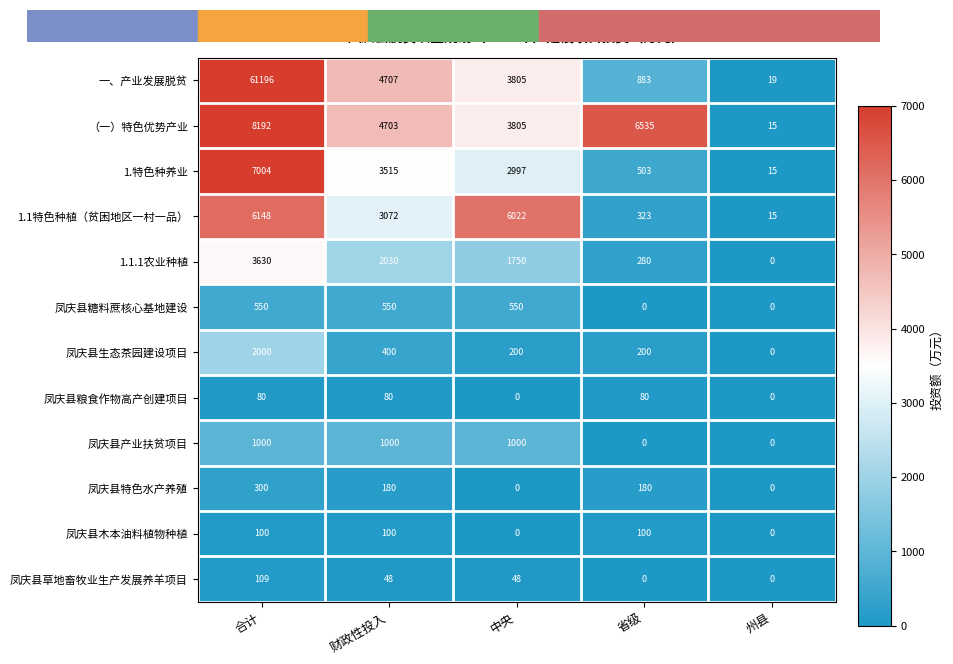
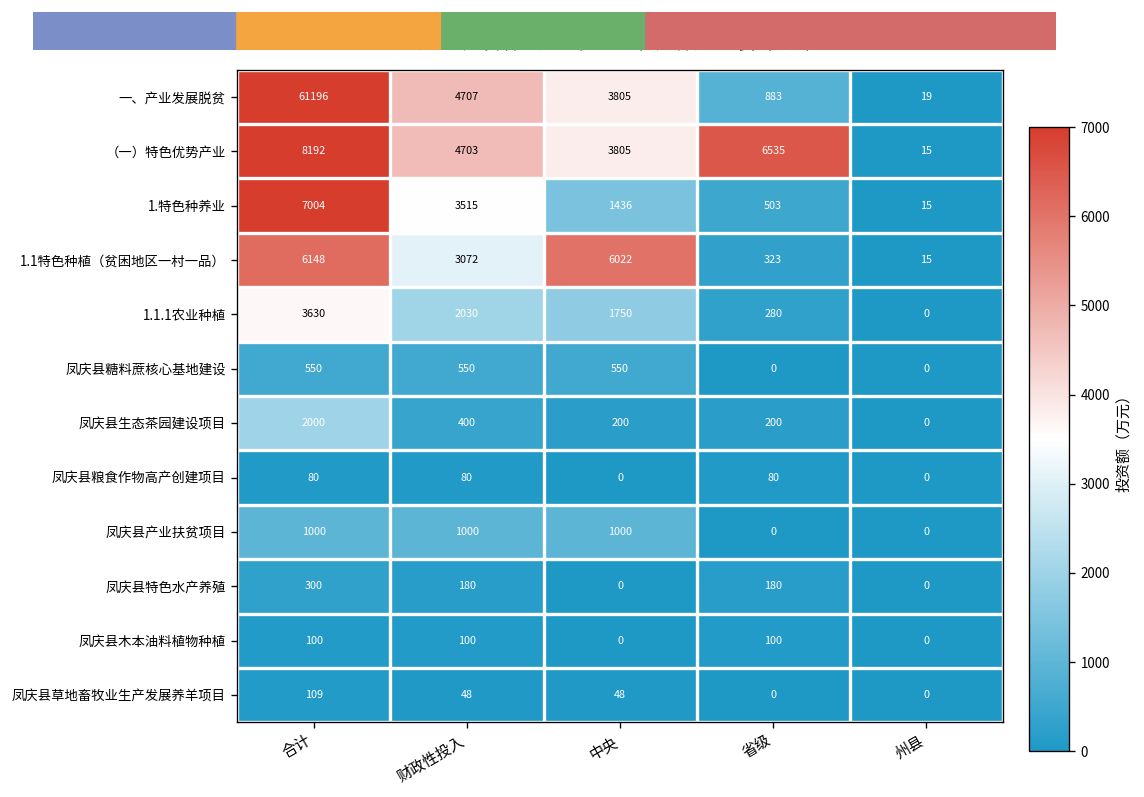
  {
    "一、产业发展脱贫": {
      "合计": 61196,
      "财政性投入": 4707,
      "中央": 3805,
      "省级": 883,
      "州县": 19
    },
    "（一）特色优势产业": {
      "合计": 8192,
      "财政性投入": 4703,
      "中央": 3805,
      "省级": 6535,
      "州县": 15
    },
    "1.特色种养业": {
      "合计": 7004,
      "财政性投入": 3515,
-     "中央": 2997,
+     "中央": 1436,
      "省级": 503,
      "州县": 15
    },
    "1.1特色种植（贫困地区一村一品）": {
      "合计": 6148,
      "财政性投入": 3072,
      "中央": 6022,
      "省级": 323,
      "州县": 15
    },
    "1.1.1农业种植": {
      "合计": 3630,
      "财政性投入": 2030,
      "中央": 1750,
      "省级": 280,
      "州县": 0
    },
    "凤庆县糖料蔗核心基地建设": {
      "合计": 550,
      "财政性投入": 550,
      "中央": 550,
      "省级": 0,
      "州县": 0
    },
    "凤庆县生态茶园建设项目": {
      "合计": 2000,
      "财政性投入": 400,
      "中央": 200,
      "省级": 200,
      "州县": 0
    },
    "凤庆县粮食作物高产创建项目": {
      "合计": 80,
      "财政性投入": 80,
      "中央": 0,
      "省级": 80,
      "州县": 0
    },
    "凤庆县产业扶贫项目": {
      "合计": 1000,
      "财政性投入": 1000,
      "中央": 1000,
      "省级": 0,
      "州县": 0
    },
    "凤庆县特色水产养殖": {
      "合计": 300,
      "财政性投入": 180,
      "中央": 0,
      "省级": 180,
      "州县": 0
    },
    "凤庆县木本油料植物种植": {
      "合计": 100,
      "财政性投入": 100,
      "中央": 0,
      "省级": 100,
      "州县": 0
    },
    "凤庆县草地畜牧业生产发展养羊项目": {
      "合计": 109,
      "财政性投入": 48,
      "中央": 48,
      "省级": 0,
      "州县": 0
    }
  }
